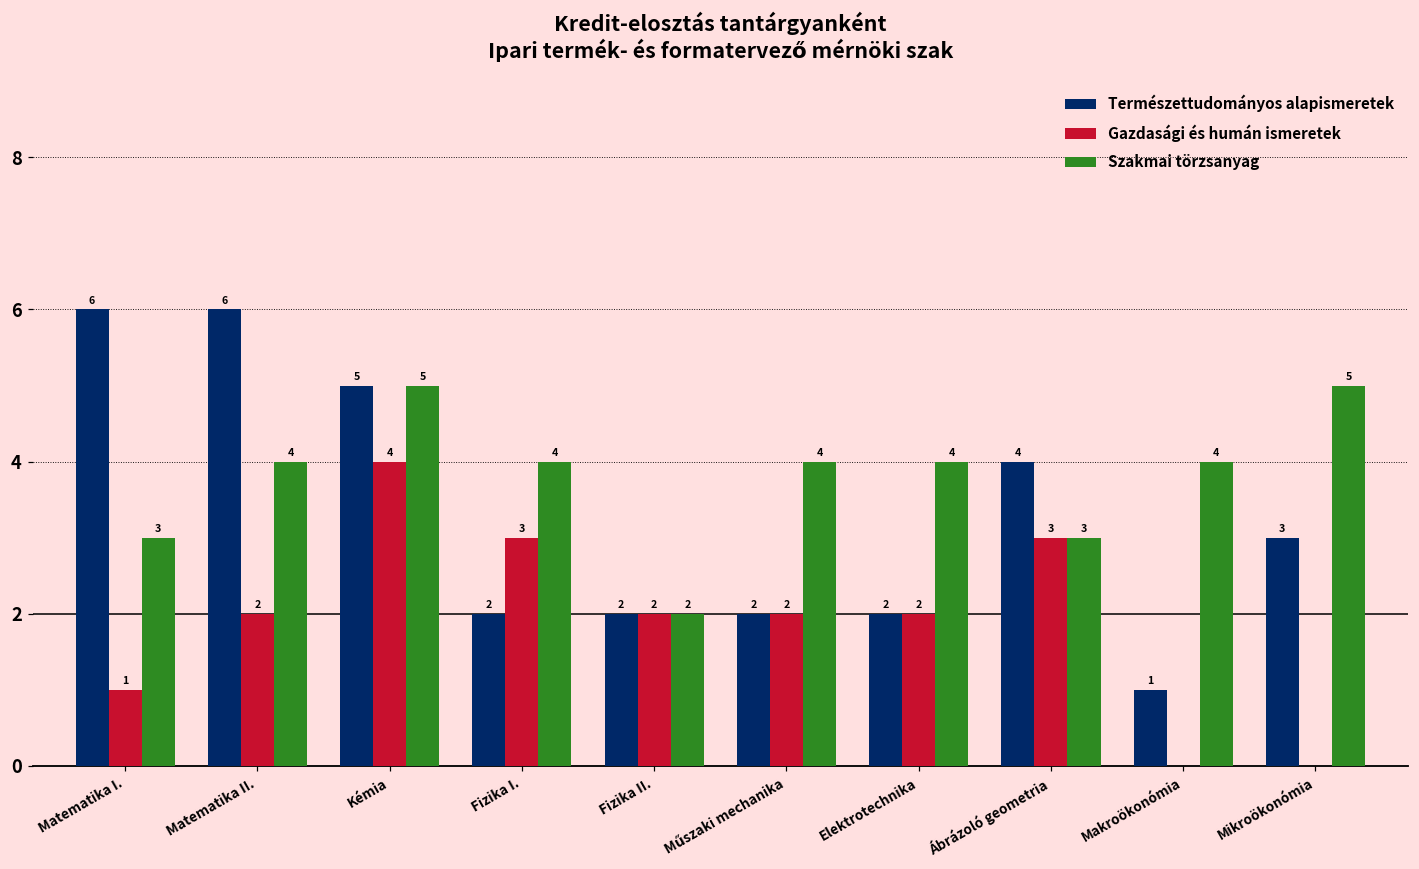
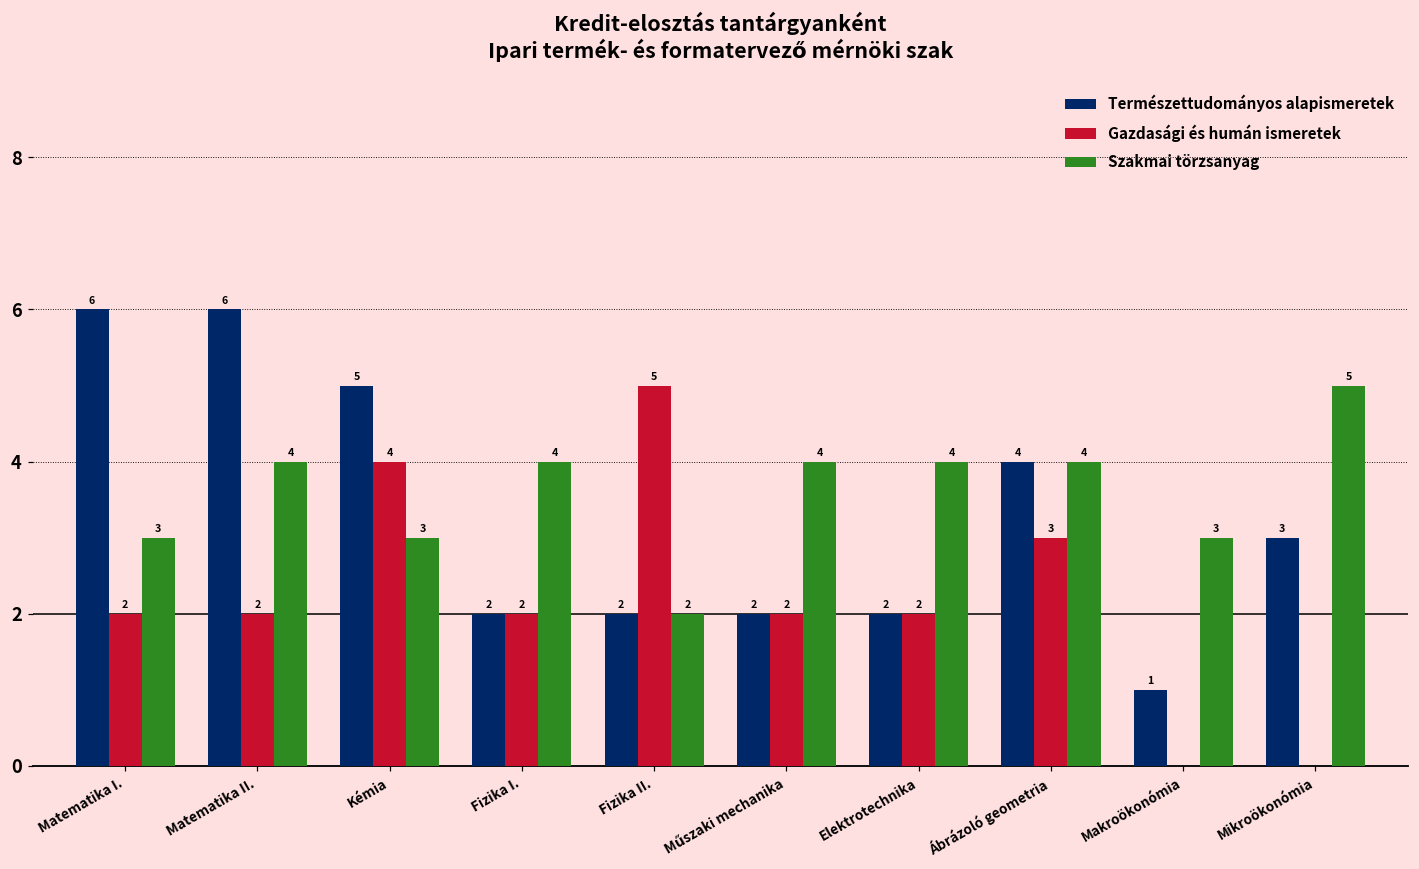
  {
    "Természettudományos alapismeretek": {
      "Matematika I.": 6,
      "Matematika II.": 6,
      "Kémia": 5,
      "Fizika I.": 2,
      "Fizika II.": 2,
      "Műszaki mechanika": 2,
      "Elektrotechnika": 2,
      "Ábrázoló geometria": 4,
      "Makroökonómia": 1,
      "Mikroökonómia": 3
    },
    "Gazdasági és humán ismeretek": {
-     "Matematika I.": 1,
+     "Matematika I.": 2,
      "Matematika II.": 2,
      "Kémia": 4,
-     "Fizika I.": 3,
-     "Fizika II.": 2,
+     "Fizika I.": 2,
+     "Fizika II.": 5,
      "Műszaki mechanika": 2,
      "Elektrotechnika": 2,
      "Ábrázoló geometria": 3
    },
    "Szakmai törzsanyag": {
      "Matematika I.": 3,
      "Matematika II.": 4,
-     "Kémia": 5,
+     "Kémia": 3,
      "Fizika I.": 4,
      "Fizika II.": 2,
      "Műszaki mechanika": 4,
      "Elektrotechnika": 4,
-     "Ábrázoló geometria": 3,
-     "Makroökonómia": 4,
+     "Ábrázoló geometria": 4,
+     "Makroökonómia": 3,
      "Mikroökonómia": 5
    }
  }
